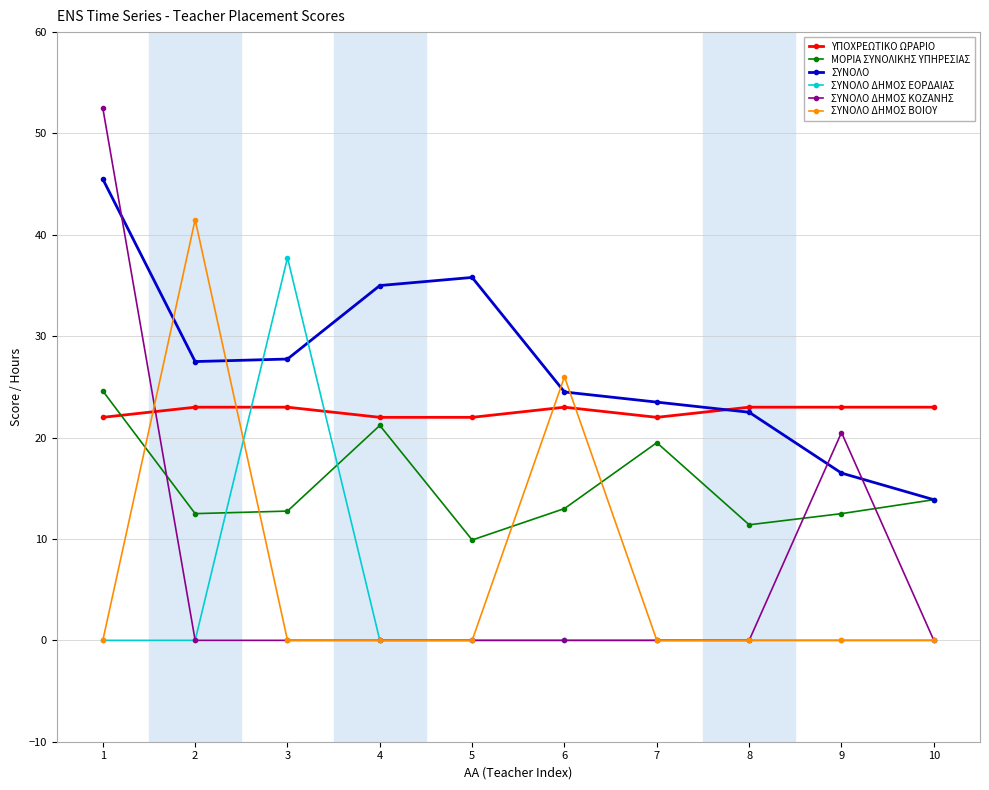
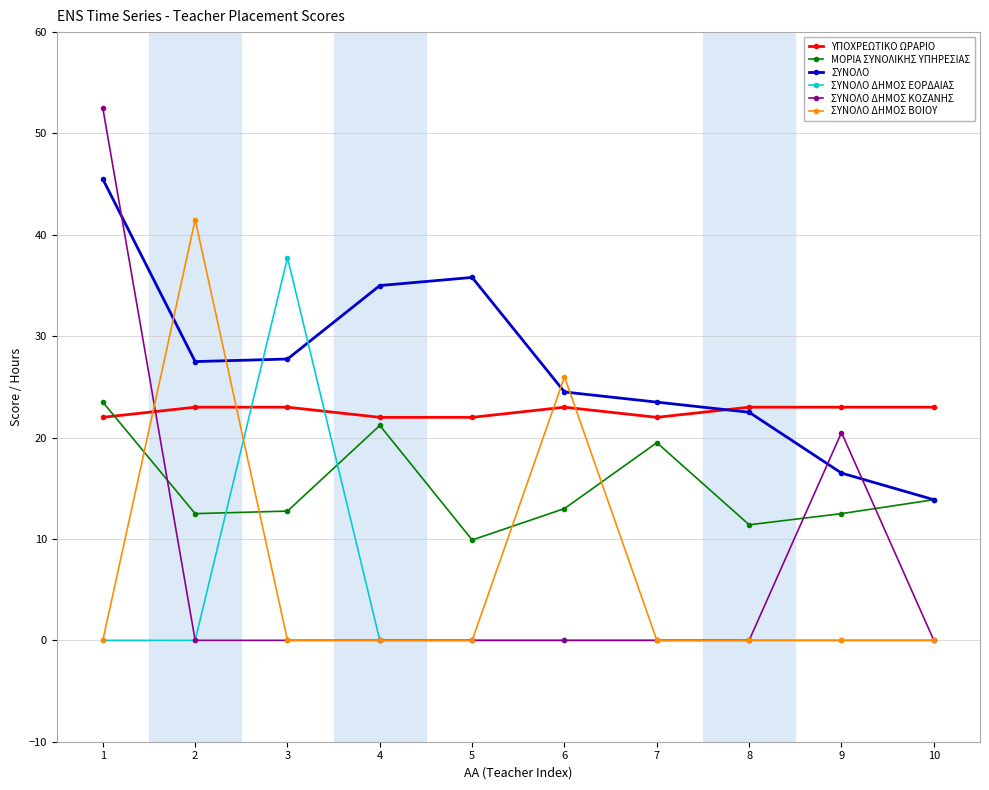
  {
    "ΥΠΟΧΡΕΩΤΙΚΟ ΩΡΑΡΙΟ": {
      "1": 22.0,
      "2": 23.0,
      "3": 23.0,
      "4": 22.0,
      "5": 22.0,
      "6": 23.0,
      "7": 22.0,
      "8": 23.0,
      "9": 23.0,
      "10": 23.0
    },
    "ΜΟΡΙΑ ΣΥΝΟΛΙΚΗΣ ΥΠΗΡΕΣΙΑΣ": {
-     "1": 24.6,
+     "1": 23.5,
      "2": 12.5,
      "3": 12.8,
      "4": 21.2,
      "5": 9.9,
      "6": 13.0,
      "7": 19.5,
      "8": 11.4,
      "9": 12.5
    },
    "ΣΥΝΟΛΟ": {
      "1": 45.5,
      "2": 27.5,
      "3": 27.8,
      "4": 35.0,
      "5": 35.8,
      "6": 24.5,
      "7": 23.5,
      "8": 22.5,
      "9": 16.5
    },
    "ΣΥΝΟΛΟ ΔΗΜΟΣ ΕΟΡΔΑΙΑΣ": {
      "3": 37.8
    },
    "ΣΥΝΟΛΟ ΔΗΜΟΣ ΚΟΖΑΝΗΣ": {
      "1": 52.5,
      "9": 20.5
    },
    "ΣΥΝΟΛΟ ΔΗΜΟΣ ΒΟΙΟΥ": {
      "2": 41.5,
      "6": 26.0
    }
  }
